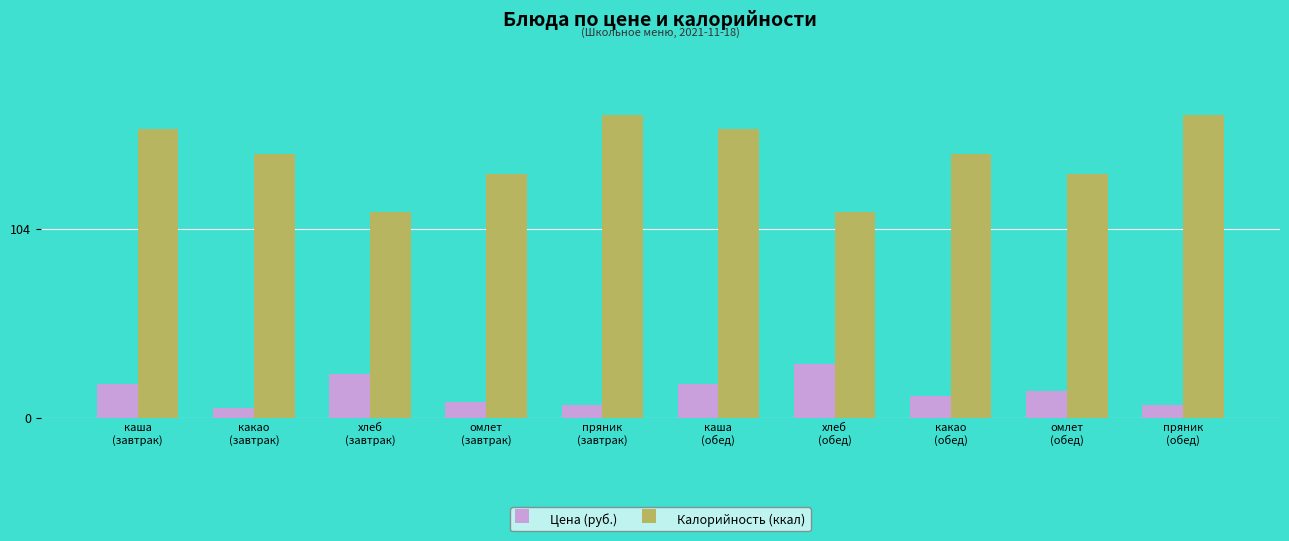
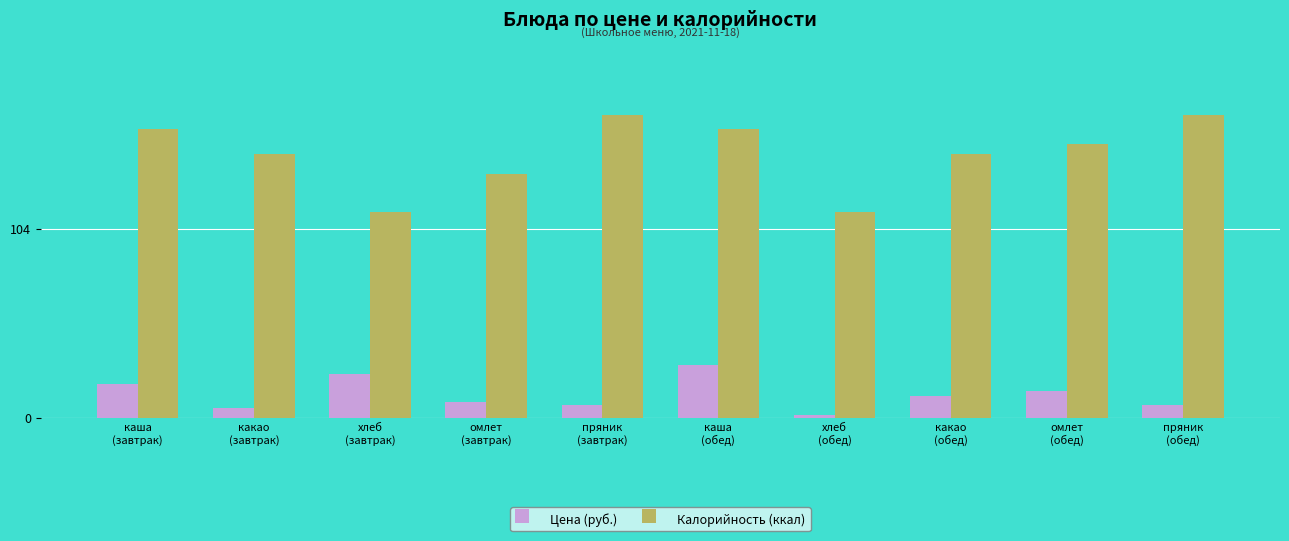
  {
    "Цена (руб.)": {
      "каша (завтрак)": 18,
      "какао (завтрак)": 6,
      "хлеб (завтрак)": 24,
      "омлет (завтрак)": 9,
      "пряник (завтрак)": 7,
-     "каша (обед)": 18,
-     "хлеб (обед)": 30,
+     "каша (обед)": 29,
+     "хлеб (обед)": 2,
      "какао (обед)": 12,
      "омлет (обед)": 15,
      "пряник (обед)": 7
    },
    "Калорийность (ккал)": {
      "каша (завтрак)": 159,
      "какао (завтрак)": 145,
      "хлеб (завтрак)": 113,
      "омлет (завтрак)": 134,
      "пряник (завтрак)": 167,
      "каша (обед)": 159,
      "хлеб (обед)": 113,
      "какао (обед)": 145,
-     "омлет (обед)": 134,
+     "омлет (обед)": 150,
      "пряник (обед)": 167
    }
  }
